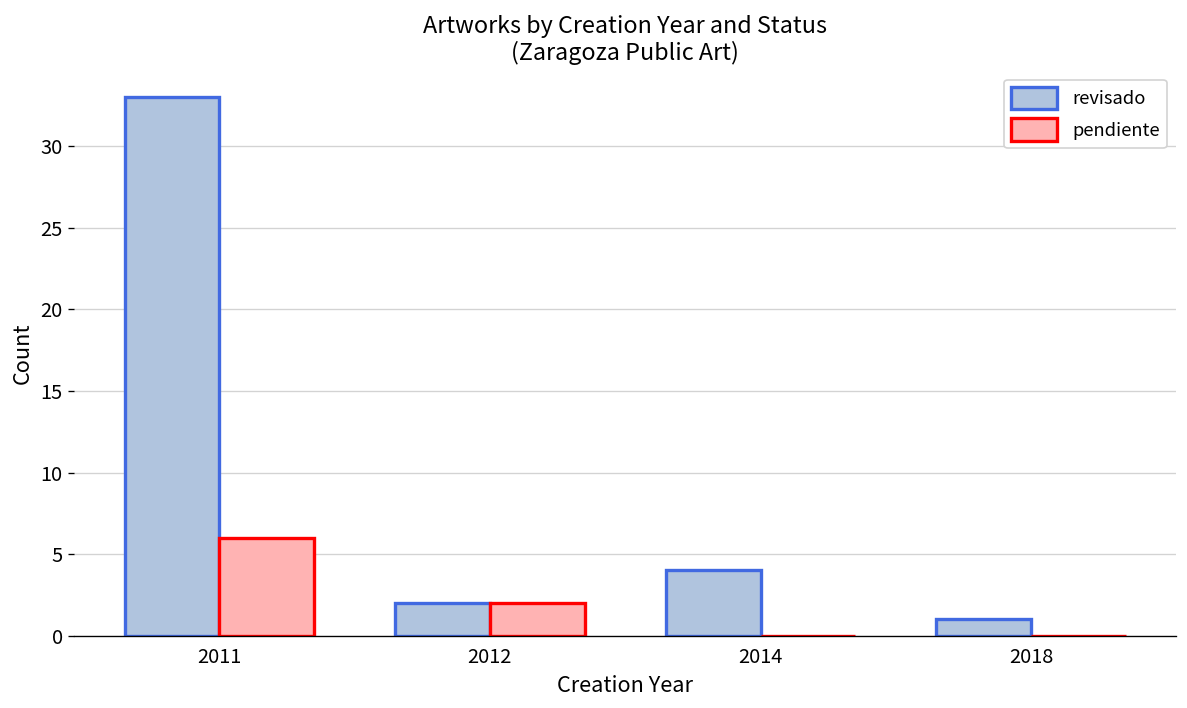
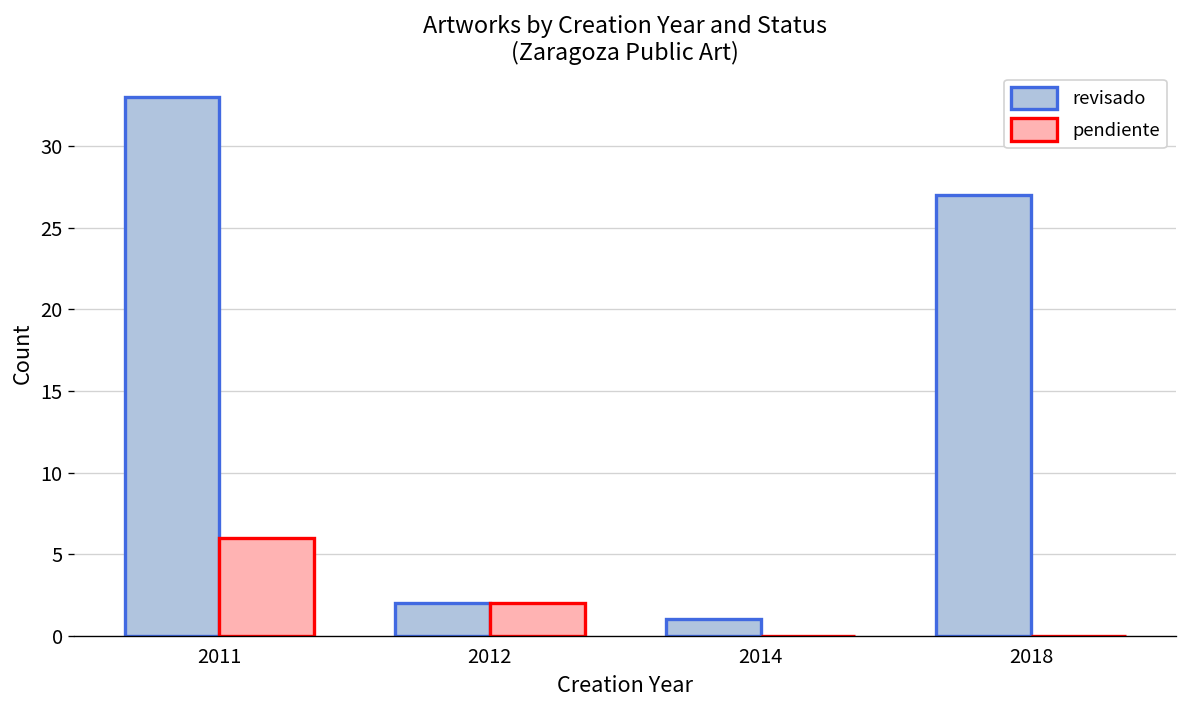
  {
    "revisado": {
      "2011": 33,
      "2012": 2,
-     "2014": 4,
-     "2018": 1
+     "2014": 1,
+     "2018": 27
    },
    "pendiente": {
      "2011": 6,
      "2012": 2,
      "2014": 0,
      "2018": 0
    }
  }
